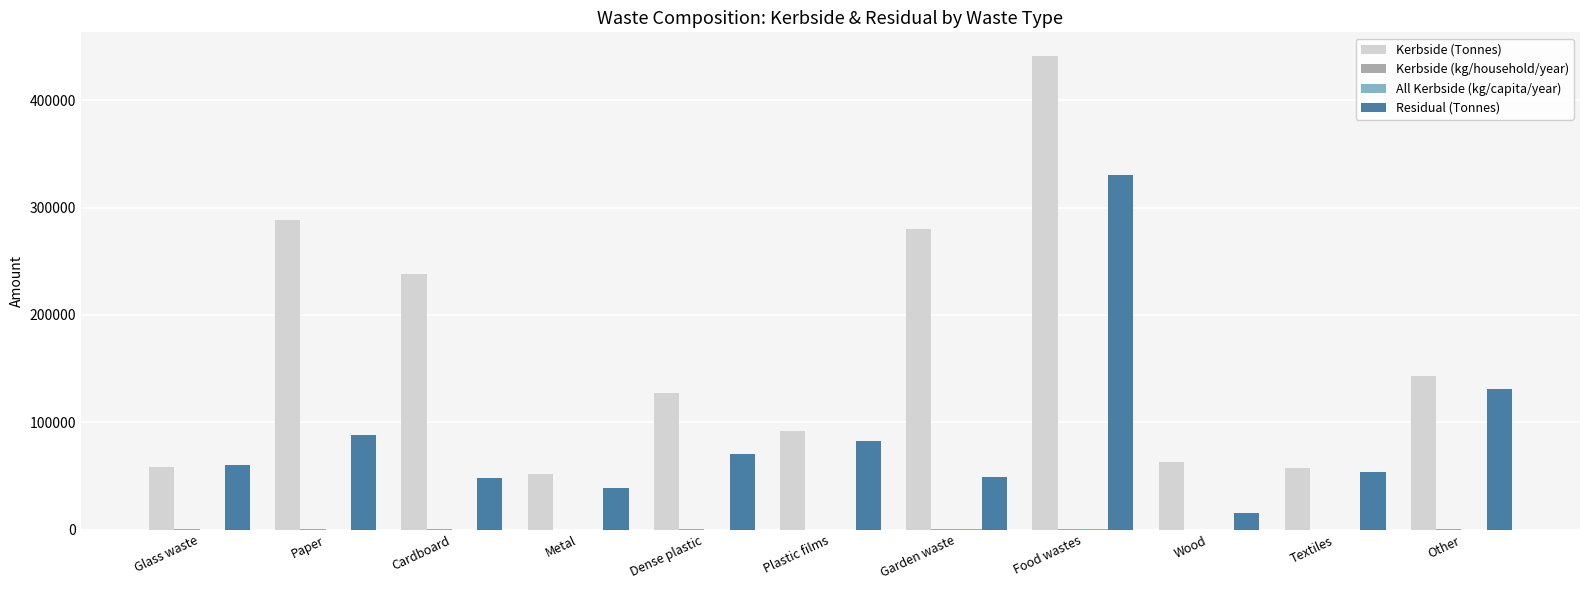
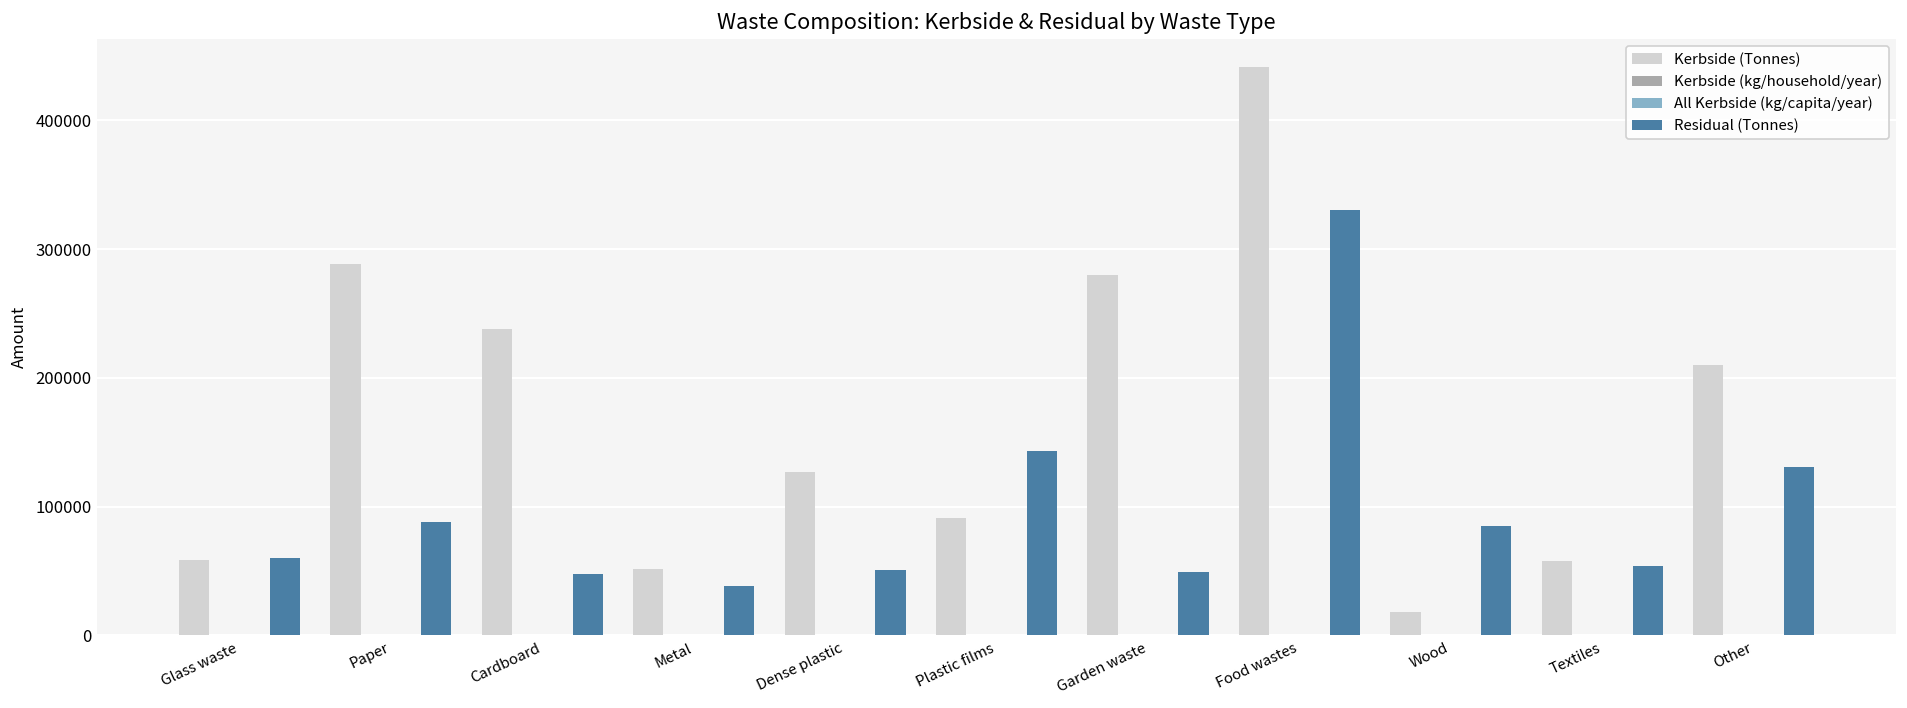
  {
    "Kerbside (Tonnes)": {
      "Glass waste": 59000,
      "Paper": 289000,
      "Cardboard": 238000,
      "Metal": 52000,
      "Dense plastic": 127000,
      "Plastic films": 91000,
      "Garden waste": 280000,
      "Food wastes": 441000,
-     "Wood": 63000,
+     "Wood": 18000,
      "Textiles": 58000,
-     "Other": 143000
+     "Other": 210000
    },
    "Residual (Tonnes)": {
      "Glass waste": 60000,
      "Paper": 88000,
      "Cardboard": 48000,
      "Metal": 39000,
-     "Dense plastic": 70000,
-     "Plastic films": 82000,
+     "Dense plastic": 51000,
+     "Plastic films": 143000,
      "Garden waste": 49000,
      "Food wastes": 331000,
-     "Wood": 16000,
+     "Wood": 85000,
      "Textiles": 54000,
      "Other": 131000
    }
  }
